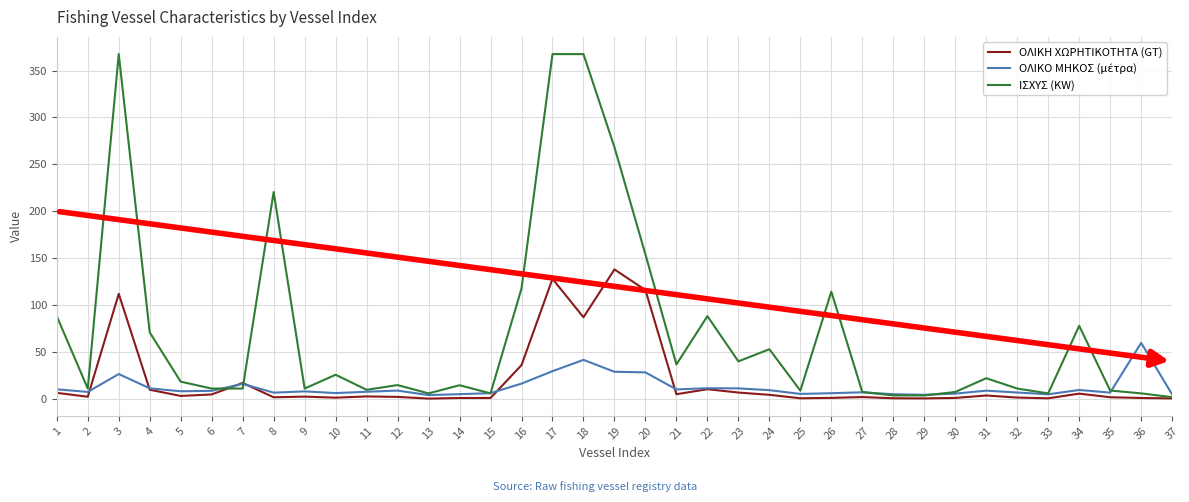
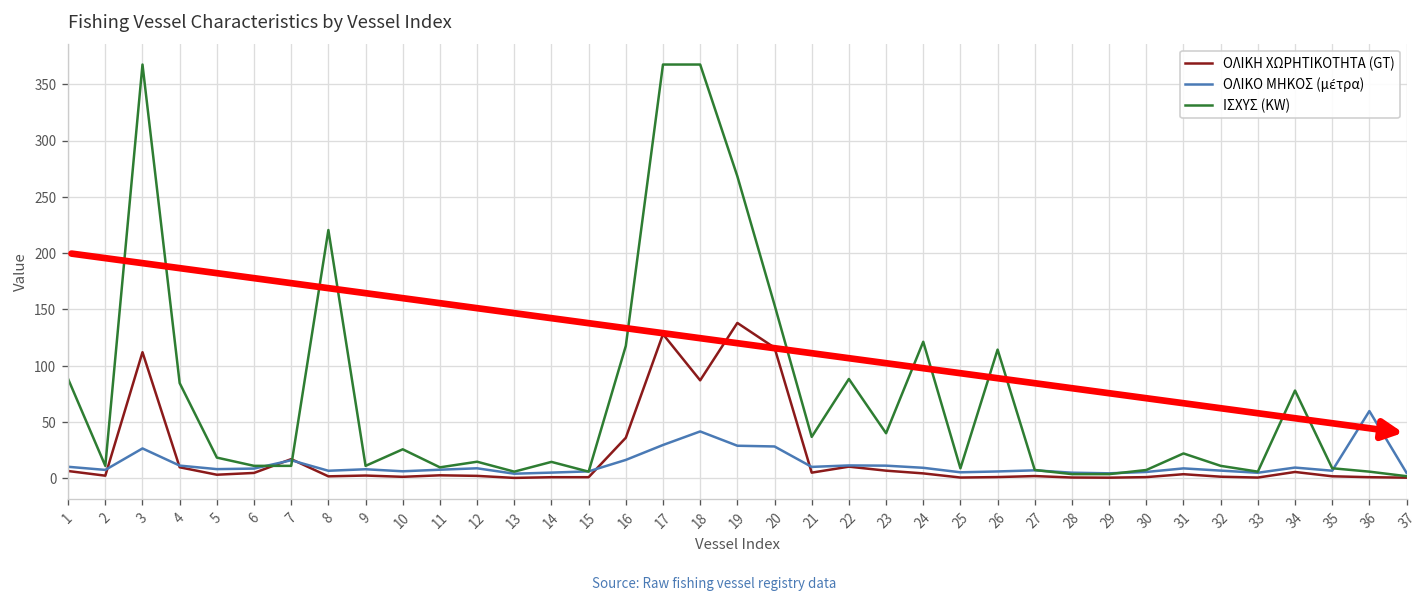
  {
    "ΟΛΙΚΗ ΧΩΡΗΤΙΚΟΤΗΤΑ (GT)": {
      "1": 10,
      "2": 0,
      "3": 110,
      "5": 0,
      "6": 0,
      "8": 0,
      "9": 0,
      "10": 0,
      "11": 0,
      "12": 0,
      "13": 0,
      "14": 0,
      "15": 0,
      "16": 40,
      "17": 130,
      "18": 90,
      "19": 140,
      "20": 120,
      "21": 0,
      "23": 10,
      "24": 0,
      "25": 0,
      "26": 0,
      "27": 0,
      "28": 0,
      "29": 0,
      "30": 0,
      "31": 0,
      "32": 0,
      "33": 0,
      "34": 10,
      "35": 0,
      "36": 0
    },
    "ΟΛΙΚΟ ΜΗΚΟΣ (μέτρα)": {
      "1": 10,
      "2": 10,
      "3": 30,
      "5": 10,
      "8": 10,
      "9": 10,
      "10": 10,
      "12": 10,
      "14": 10,
      "16": 20,
      "17": 30,
      "18": 40,
      "19": 30,
      "20": 30,
      "21": 10,
      "23": 10,
      "24": 10,
      "25": 10,
      "26": 10,
      "31": 10,
      "32": 10,
      "34": 10,
      "36": 60,
      "37": 0
    },
    "ΙΣΧΥΣ (KW)": {
      "1": 90,
      "2": 10,
      "3": 370,
-     "4": 70,
+     "4": 80,
      "5": 20,
      "7": 10,
      "8": 220,
      "9": 10,
      "10": 30,
      "12": 10,
      "14": 10,
      "16": 120,
      "17": 370,
      "18": 370,
      "19": 270,
      "20": 150,
      "21": 40,
      "22": 90,
      "23": 40,
-     "24": 50,
+     "24": 120,
      "25": 10,
      "26": 110,
      "31": 20,
      "32": 10,
      "34": 80,
      "36": 10
    }
  }
